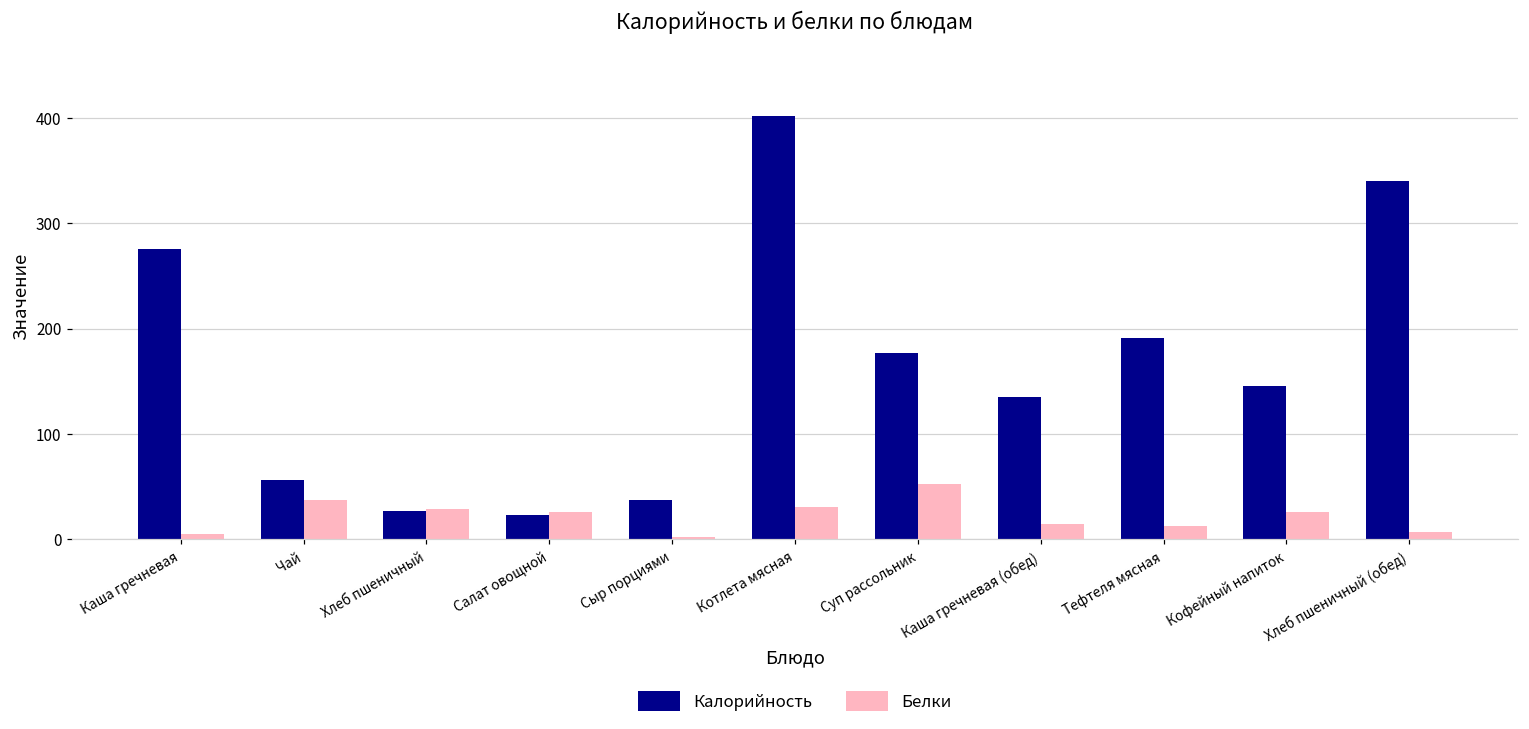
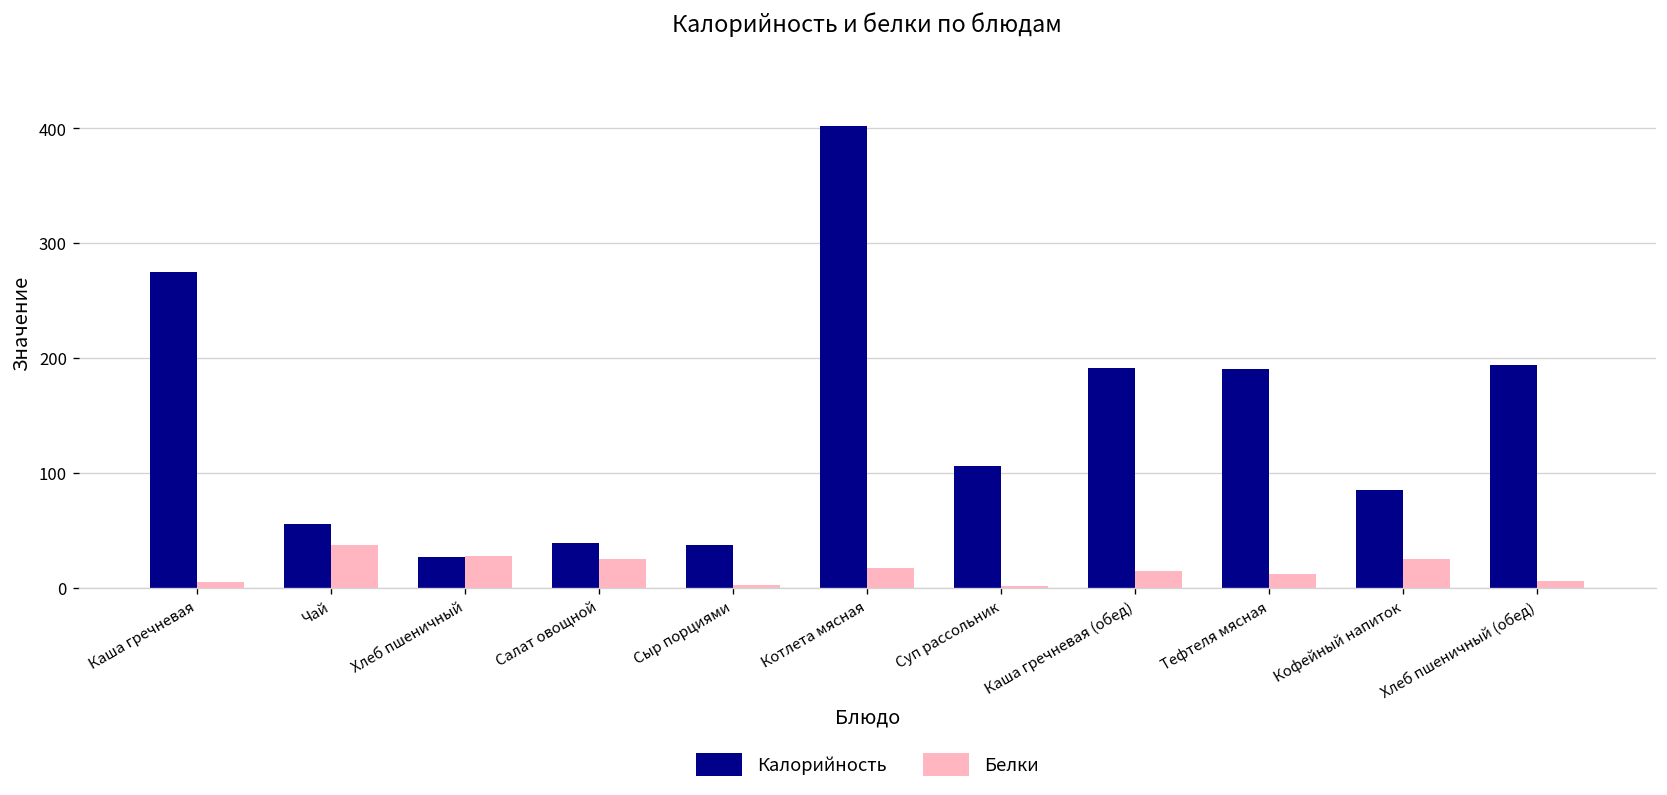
  {
    "Калорийность": {
      "Каша гречневая": 280,
      "Чай": 60,
      "Хлеб пшеничный": 30,
-     "Салат овощной": 20,
+     "Салат овощной": 40,
      "Сыр порциями": 40,
      "Котлета мясная": 400,
-     "Суп рассольник": 180,
-     "Каша гречневая (обед)": 140,
+     "Суп рассольник": 110,
+     "Каша гречневая (обед)": 190,
      "Тефтеля мясная": 190,
-     "Кофейный напиток": 150,
-     "Хлеб пшеничный (обед)": 340
+     "Кофейный напиток": 90,
+     "Хлеб пшеничный (обед)": 190
    },
    "Белки": {
      "Каша гречневая": 0,
      "Чай": 40,
      "Хлеб пшеничный": 30,
      "Салат овощной": 30,
-     "Котлета мясная": 30,
-     "Суп рассольник": 50,
+     "Котлета мясная": 20,
+     "Суп рассольник": 0,
      "Каша гречневая (обед)": 10,
      "Тефтеля мясная": 10,
      "Кофейный напиток": 30,
      "Хлеб пшеничный (обед)": 10
    }
  }
